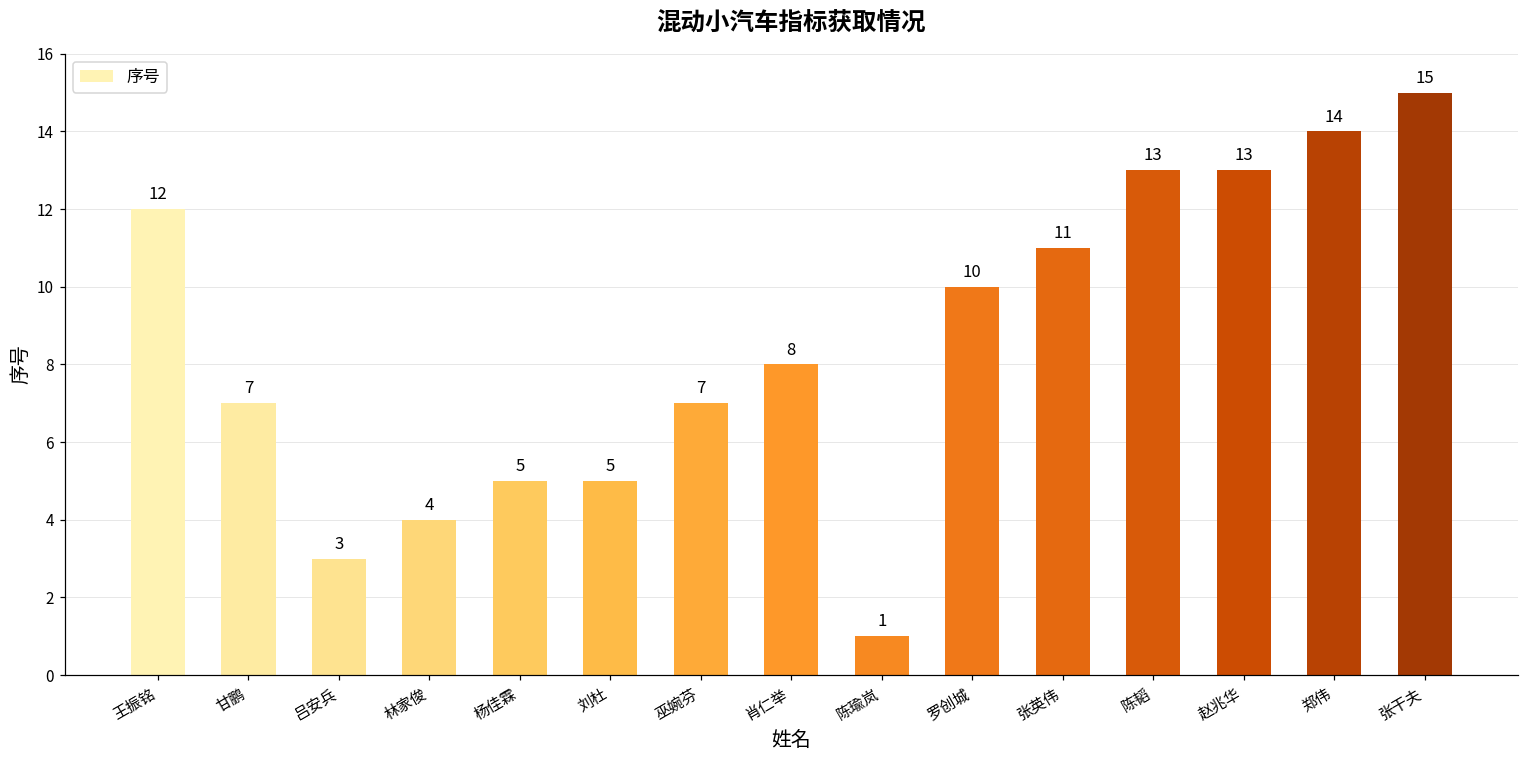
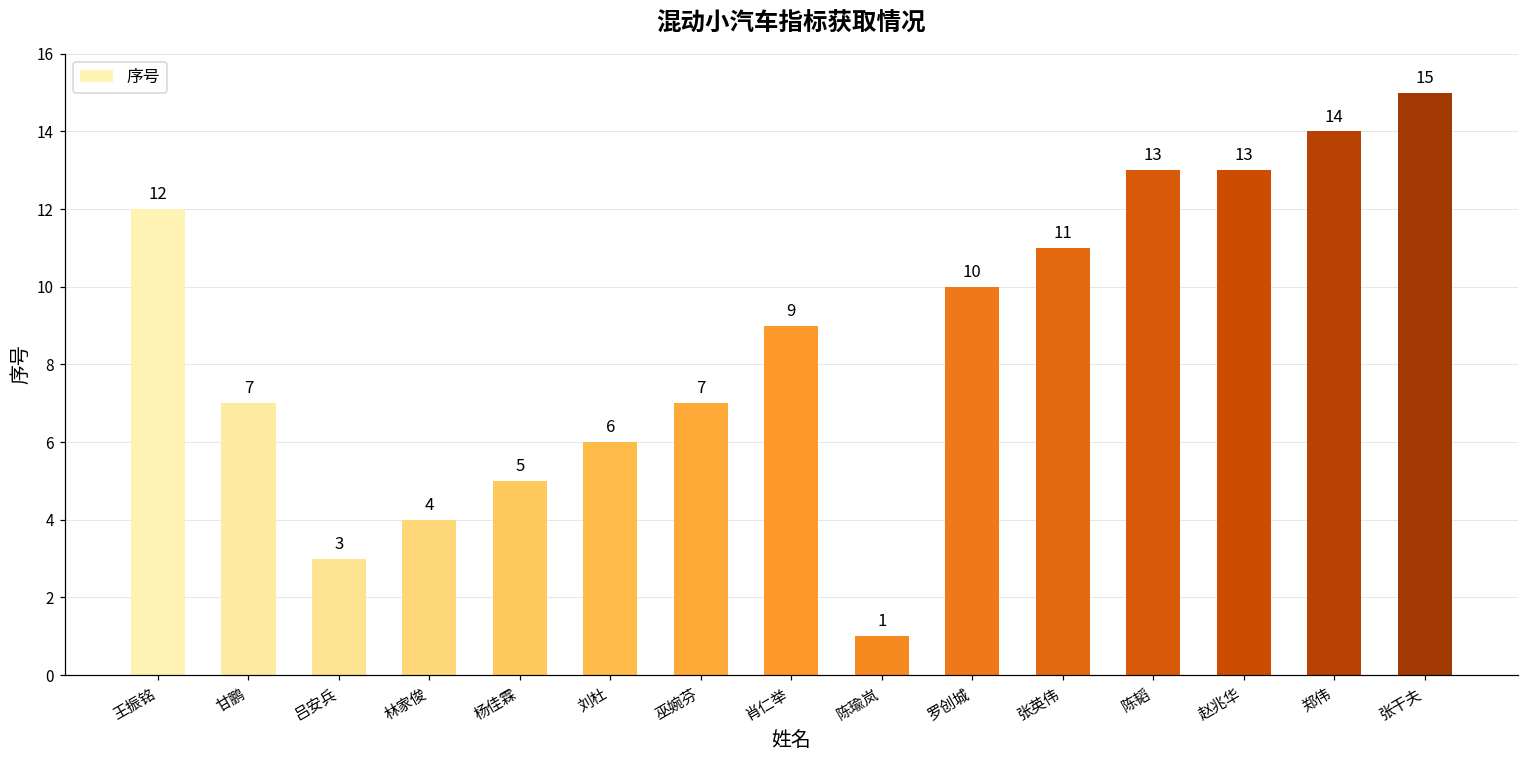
  {
    "王振铭": 12,
    "甘鹏": 7,
    "吕安兵": 3,
    "林家俊": 4,
    "杨佳霖": 5,
-   "刘杜": 5,
+   "刘杜": 6,
    "巫婉芬": 7,
-   "肖仁举": 8,
+   "肖仁举": 9,
    "陈瑜岚": 1,
    "罗创城": 10,
    "张英伟": 11,
    "陈韬": 13,
    "赵兆华": 13,
    "郑伟": 14,
    "张干夫": 15
  }
